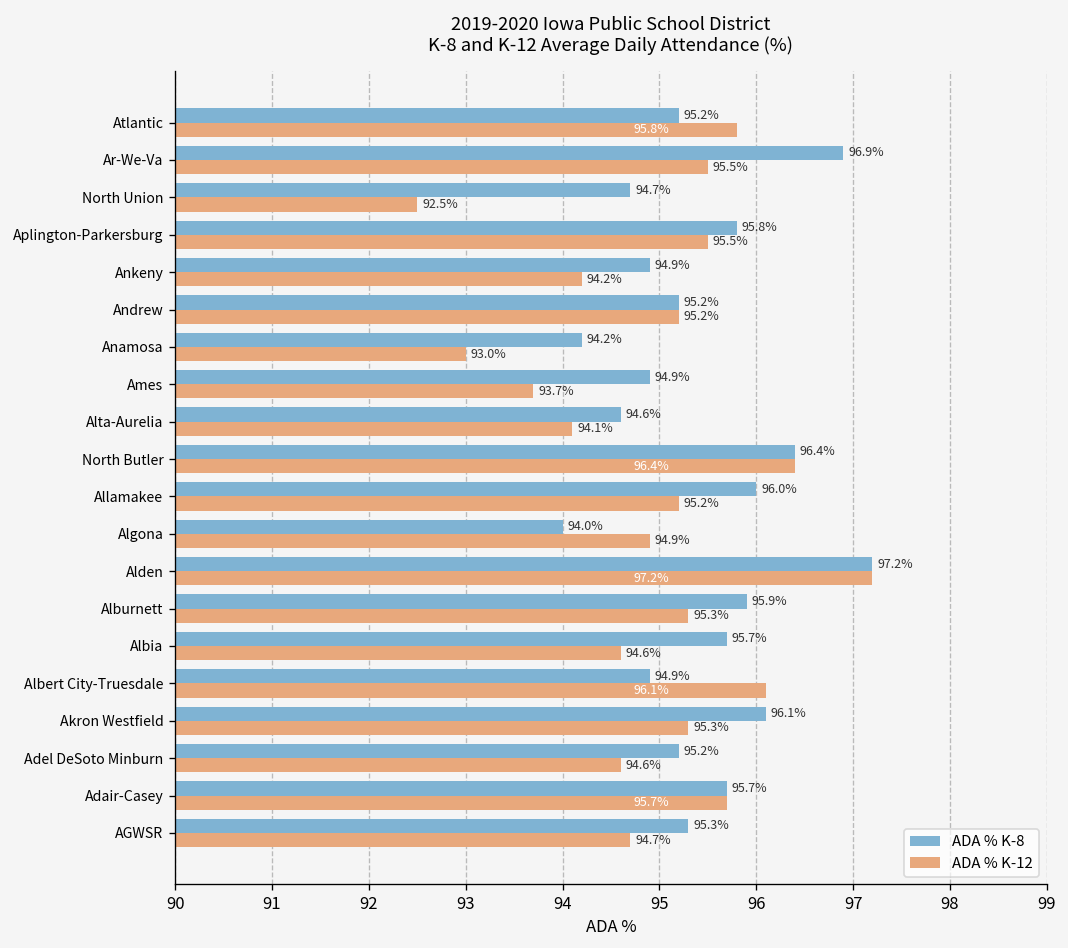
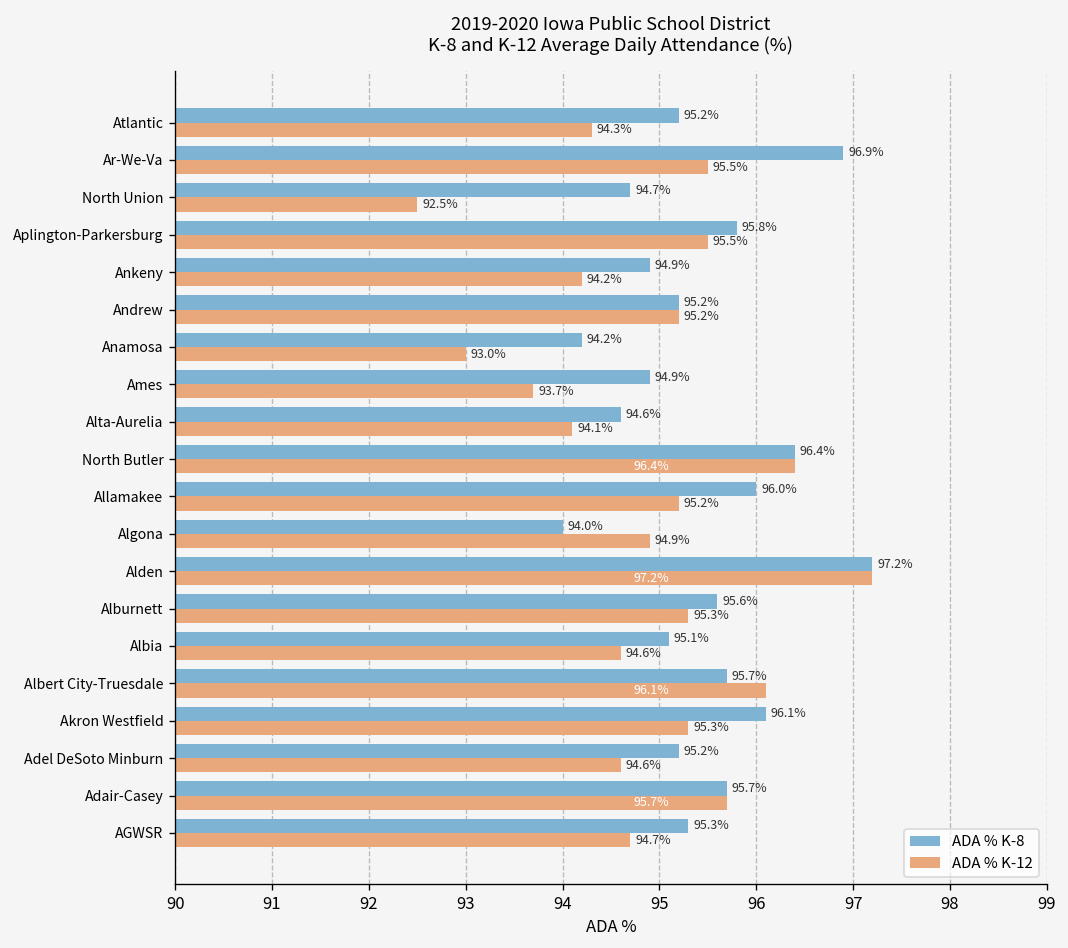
  {
    "ADA % K-8": {
      "Atlantic": "95.2%",
      "Ar-We-Va": "96.9%",
      "North Union": "94.7%",
      "Aplington-Parkersburg": "95.8%",
      "Ankeny": "94.9%",
      "Andrew": "95.2%",
      "Anamosa": "94.2%",
      "Ames": "94.9%",
      "Alta-Aurelia": "94.6%",
      "North Butler": "96.4%",
      "Allamakee": "96.0%",
      "Algona": "94.0%",
      "Alden": "97.2%",
-     "Alburnett": "95.9%",
-     "Albia": "95.7%",
-     "Albert City-Truesdale": "94.9%",
+     "Alburnett": "95.6%",
+     "Albia": "95.1%",
+     "Albert City-Truesdale": "95.7%",
      "Akron Westfield": "96.1%",
      "Adel DeSoto Minburn": "95.2%",
      "Adair-Casey": "95.7%",
      "AGWSR": "95.3%"
    },
    "ADA % K-12": {
-     "Atlantic": "95.8%",
+     "Atlantic": "94.3%",
      "Ar-We-Va": "95.5%",
      "North Union": "92.5%",
      "Aplington-Parkersburg": "95.5%",
      "Ankeny": "94.2%",
      "Andrew": "95.2%",
      "Anamosa": "93.0%",
      "Ames": "93.7%",
      "Alta-Aurelia": "94.1%",
      "North Butler": "96.4%",
      "Allamakee": "95.2%",
      "Algona": "94.9%",
      "Alden": "97.2%",
      "Alburnett": "95.3%",
      "Albia": "94.6%",
      "Albert City-Truesdale": "96.1%",
      "Akron Westfield": "95.3%",
      "Adel DeSoto Minburn": "94.6%",
      "Adair-Casey": "95.7%",
      "AGWSR": "94.7%"
    }
  }
